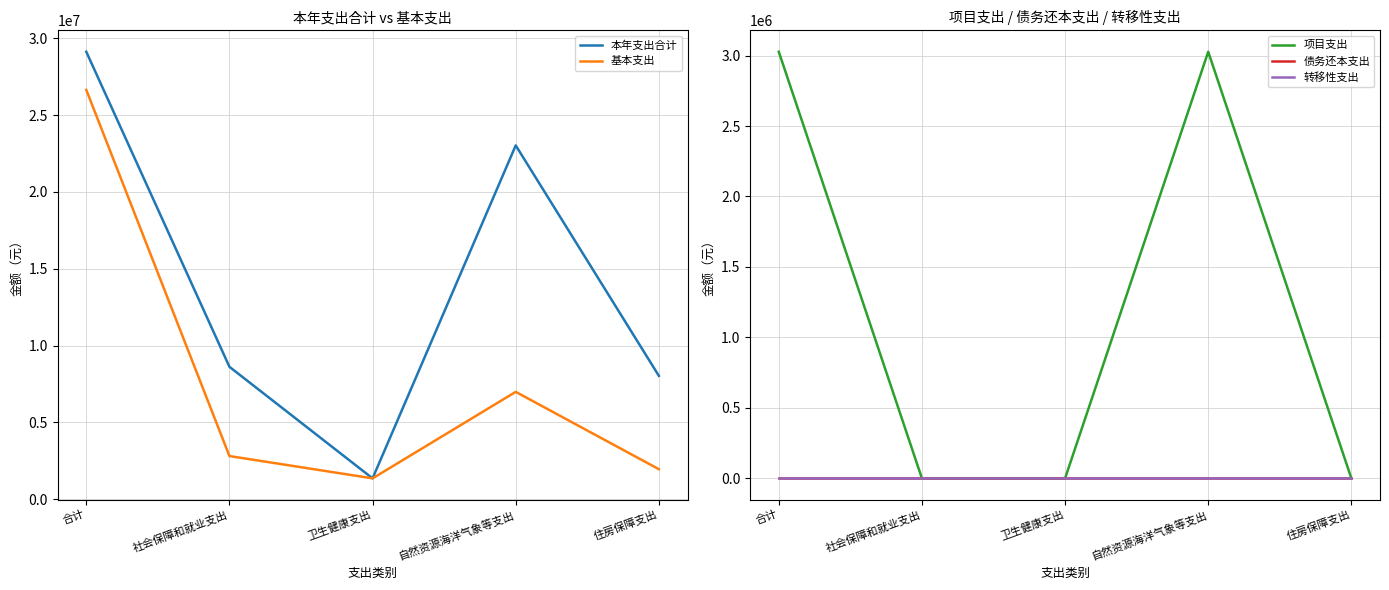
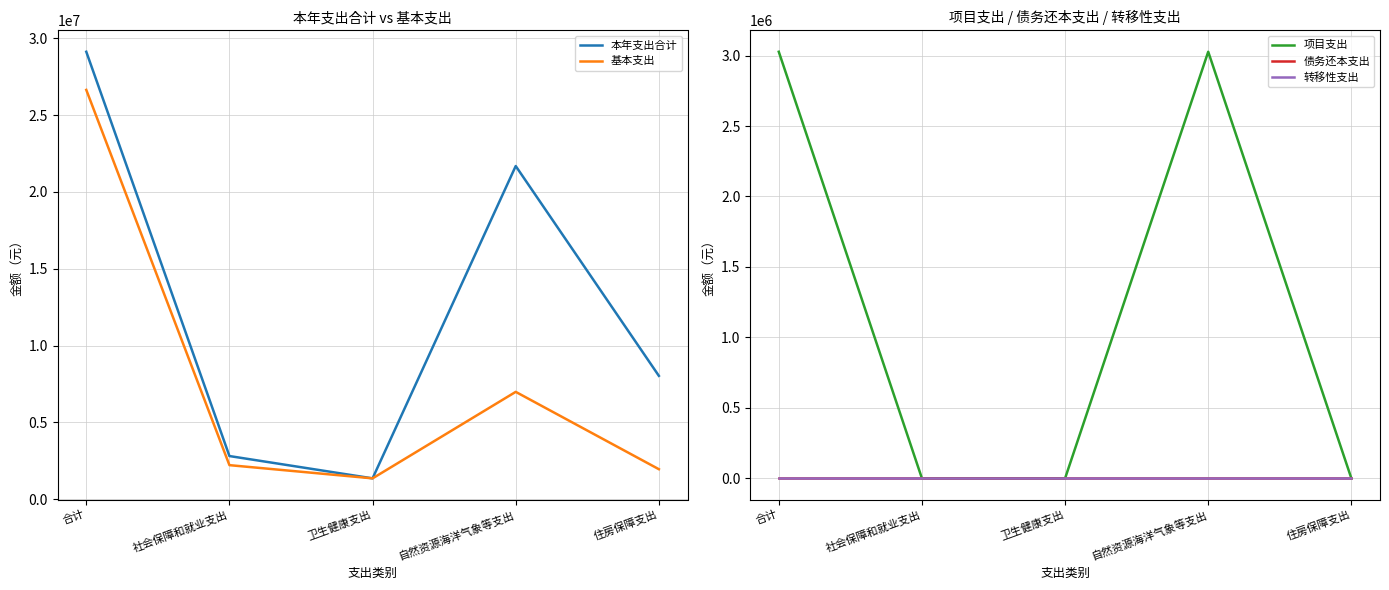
  {
    "本年支出合计 vs 基本支出": {
      "本年支出合计": {
        "合计": 29100000,
-       "社会保障和就业支出": 8600000,
-       "自然资源海洋气象等支出": 23000000,
+       "社会保障和就业支出": 2800000,
+       "自然资源海洋气象等支出": 21700000,
        "住房保障支出": 8000000
      },
      "基本支出": {
        "合计": 26600000,
-       "社会保障和就业支出": 2800000,
+       "社会保障和就业支出": 2200000,
        "自然资源海洋气象等支出": 7000000,
        "住房保障支出": 1900000
      }
    },
    "项目支出 / 债务还本支出 / 转移性支出": {
      "项目支出": {
        "合计": 3030000,
        "自然资源海洋气象等支出": 3030000
      },
      "转移性支出": {
        "合计": 0,
        "自然资源海洋气象等支出": 0
      }
    }
  }
